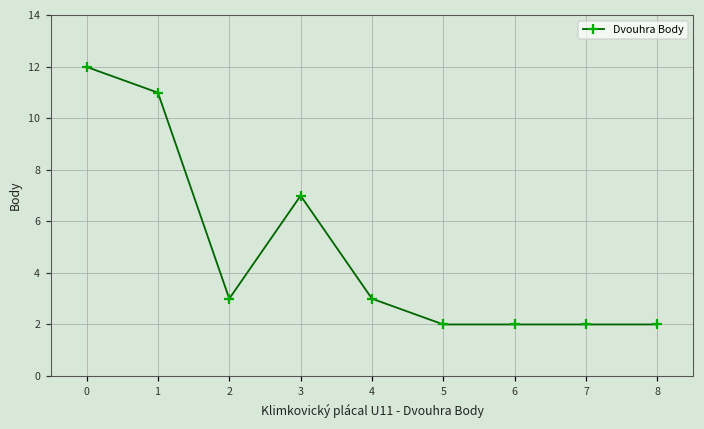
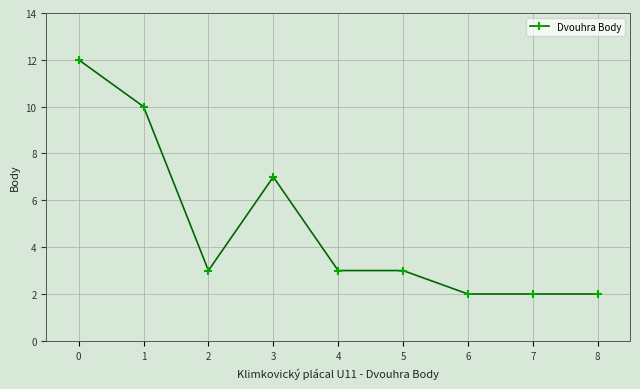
  {
    "0": 12,
-   "1": 11,
+   "1": 10,
    "2": 3,
    "3": 7,
    "4": 3,
-   "5": 2,
+   "5": 3,
    "6": 2,
    "7": 2,
    "8": 2
  }
